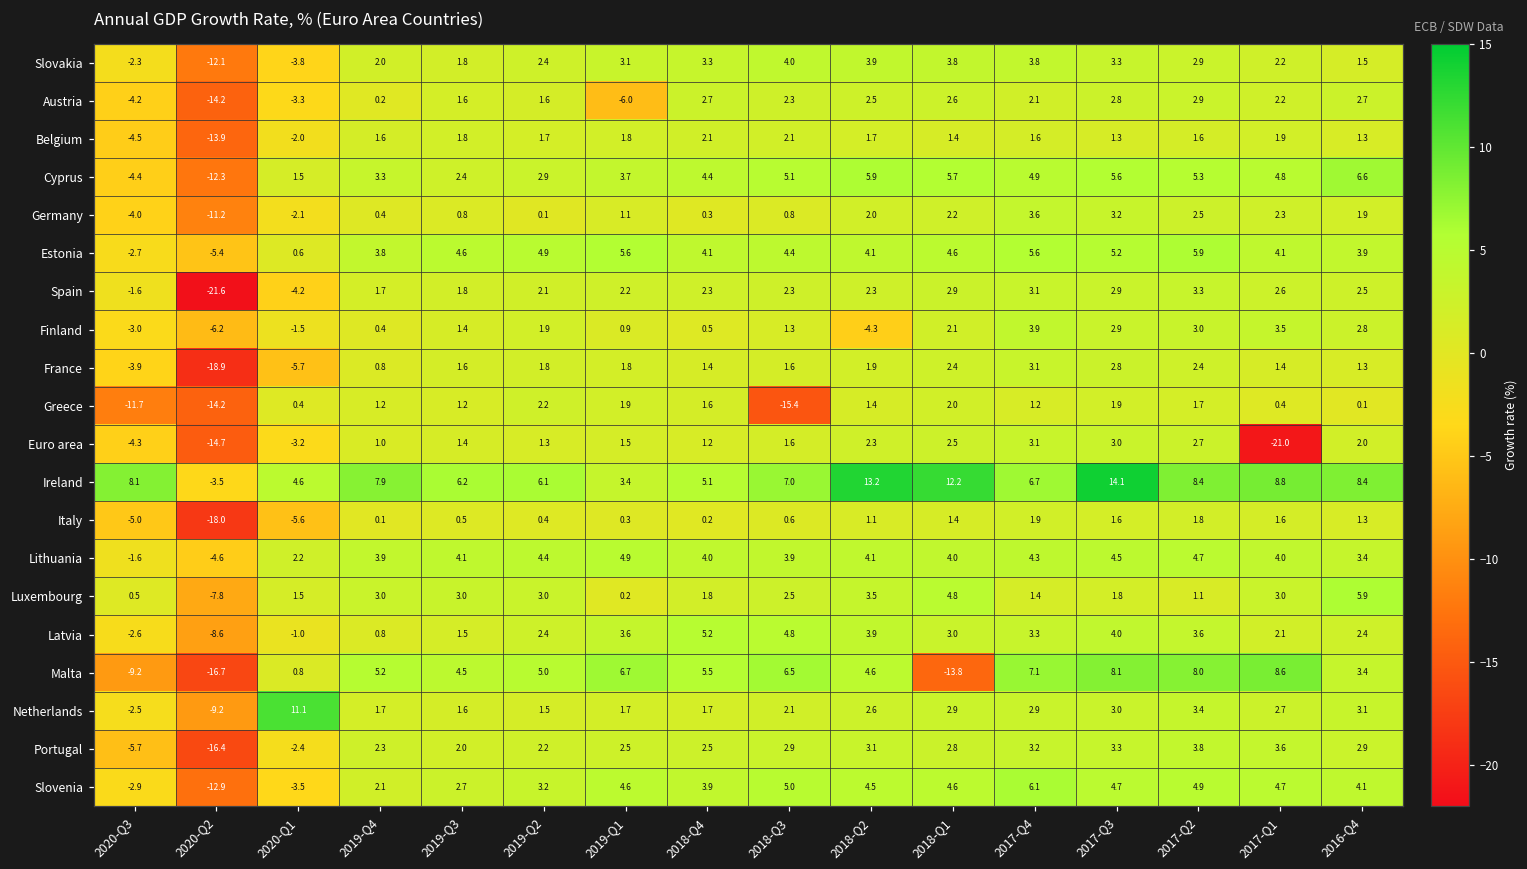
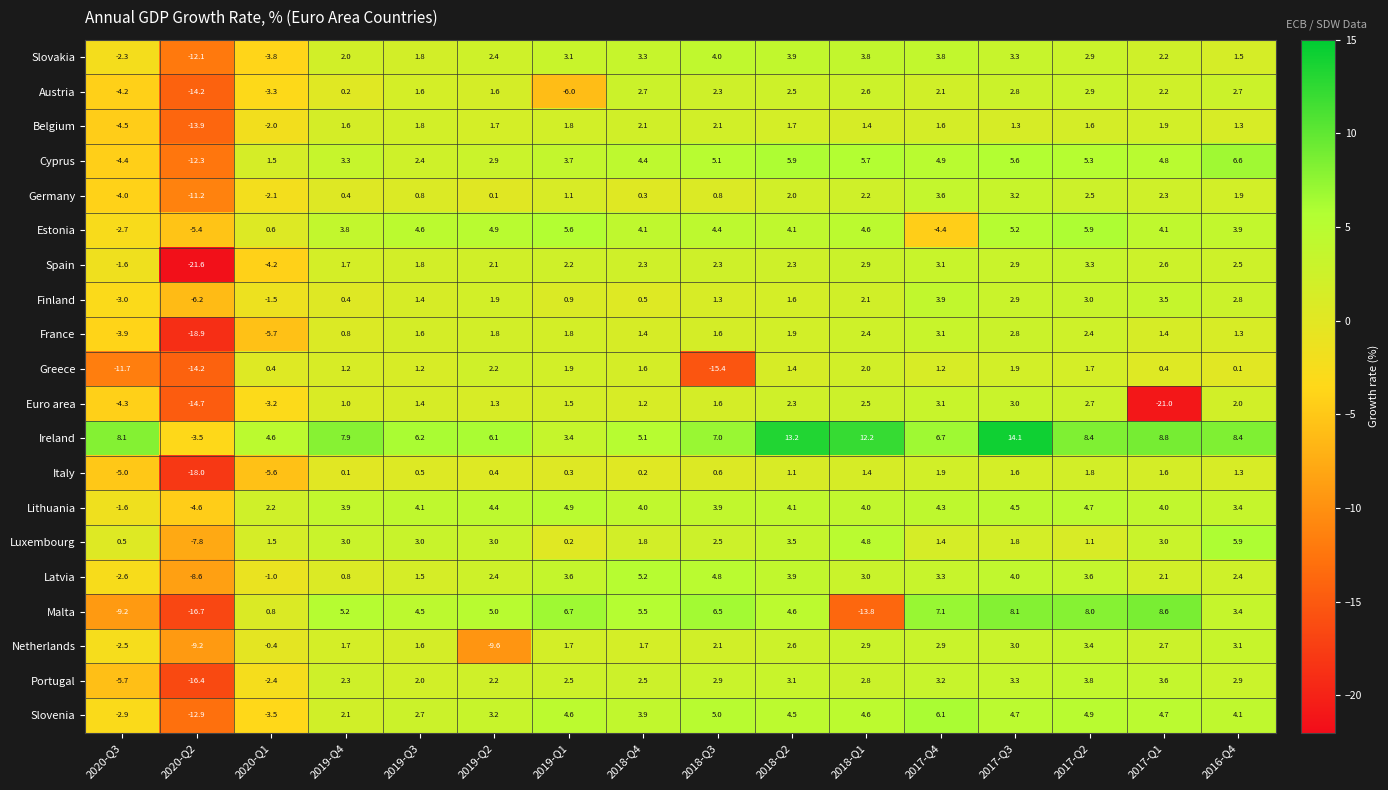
  {
    "Estonia": {
      "2020-Q3": -2.7,
      "2020-Q2": -5.4,
      "2020-Q1": 0.6,
      "2019-Q4": 3.8,
      "2019-Q3": 4.6,
      "2019-Q2": 4.9,
      "2019-Q1": 5.6,
      "2018-Q4": 4.1,
      "2018-Q3": 4.4,
      "2018-Q2": 4.1,
      "2018-Q1": 4.6,
-     "2017-Q4": 5.6,
+     "2017-Q4": -4.4,
      "2017-Q3": 5.2,
      "2017-Q2": 5.9,
      "2017-Q1": 4.1,
      "2016-Q4": 3.9
    },
    "Finland": {
      "2020-Q3": -3.0,
      "2020-Q2": -6.2,
      "2020-Q1": -1.5,
      "2019-Q4": 0.4,
      "2019-Q3": 1.4,
      "2019-Q2": 1.9,
      "2019-Q1": 0.9,
      "2018-Q4": 0.5,
      "2018-Q3": 1.3,
-     "2018-Q2": -4.3,
+     "2018-Q2": 1.6,
      "2018-Q1": 2.1,
      "2017-Q4": 3.9,
      "2017-Q3": 2.9,
      "2017-Q2": 3.0,
      "2017-Q1": 3.5,
      "2016-Q4": 2.8
    },
    "Netherlands": {
      "2020-Q3": -2.5,
      "2020-Q2": -9.2,
-     "2020-Q1": 11.1,
+     "2020-Q1": -0.4,
      "2019-Q4": 1.7,
      "2019-Q3": 1.6,
-     "2019-Q2": 1.5,
+     "2019-Q2": -9.6,
      "2019-Q1": 1.7,
      "2018-Q4": 1.7,
      "2018-Q3": 2.1,
      "2018-Q2": 2.6,
      "2018-Q1": 2.9,
      "2017-Q4": 2.9,
      "2017-Q3": 3.0,
      "2017-Q2": 3.4,
      "2017-Q1": 2.7,
      "2016-Q4": 3.1
    }
  }
